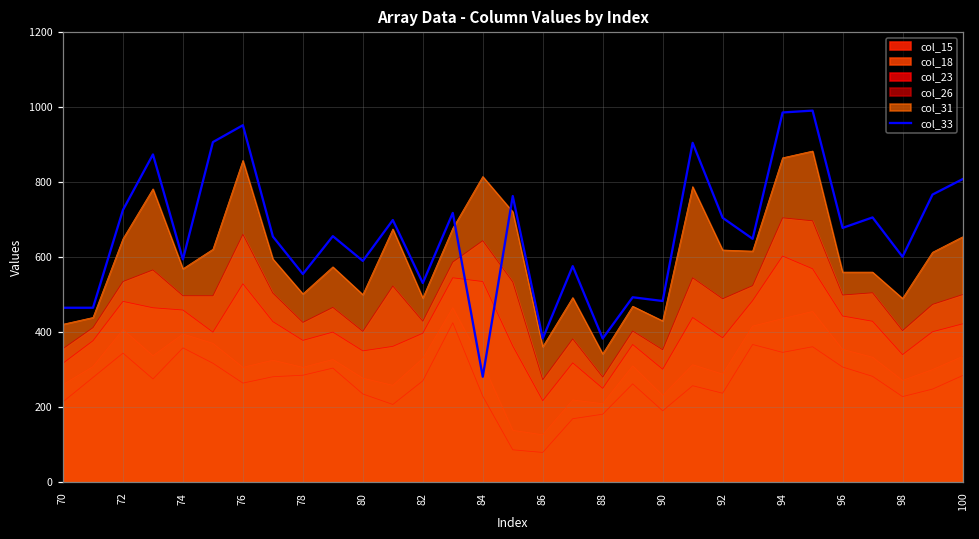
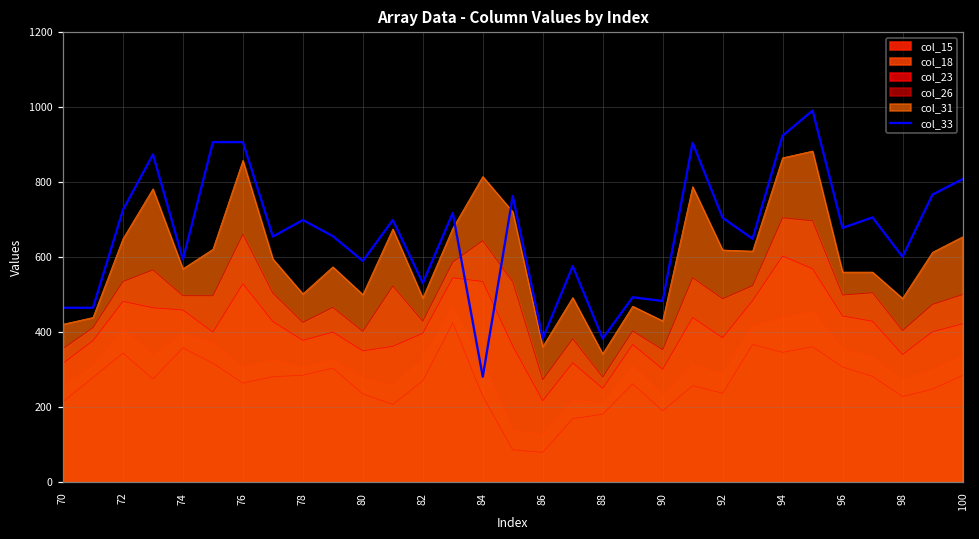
  {
    "col_33": {
      "70": 470,
      "72": 730,
      "74": 590,
-     "76": 950,
-     "78": 560,
+     "76": 910,
+     "78": 700,
      "80": 590,
      "82": 530,
      "84": 280,
      "86": 380,
      "88": 380,
      "90": 480,
      "92": 710,
-     "94": 990,
+     "94": 920,
      "96": 680,
      "98": 600,
      "100": 810
    }
  }
